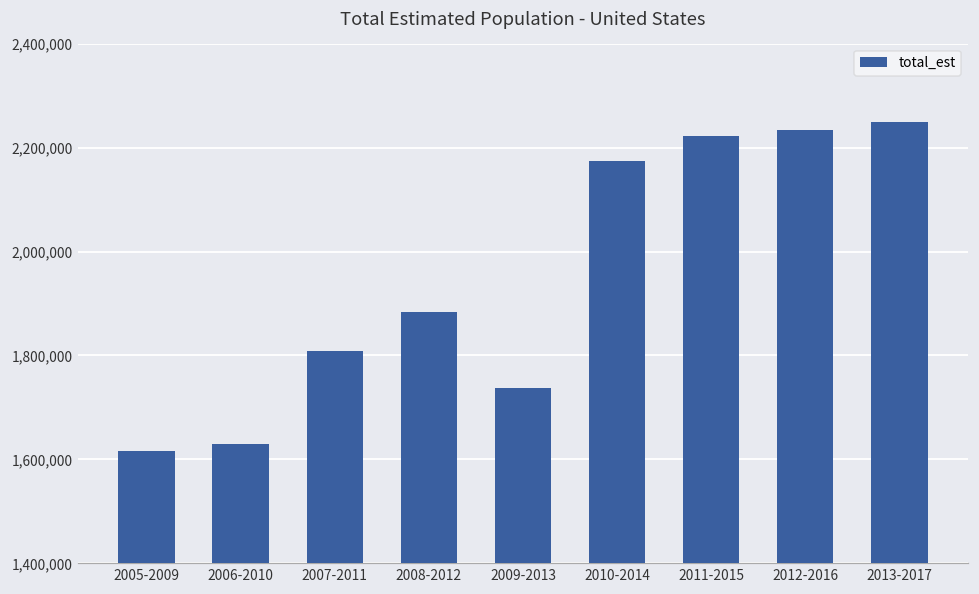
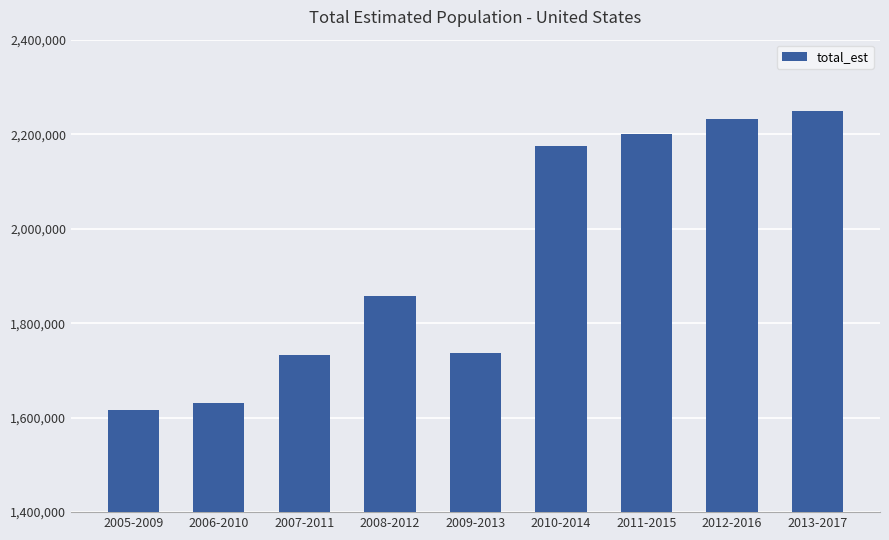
  {
    "2005-2009": "1,620,000",
    "2006-2010": "1,630,000",
-   "2007-2011": "1,810,000",
-   "2008-2012": "1,880,000",
+   "2007-2011": "1,730,000",
+   "2008-2012": "1,860,000",
    "2009-2013": "1,740,000",
    "2010-2014": "2,170,000",
-   "2011-2015": "2,220,000",
+   "2011-2015": "2,200,000",
    "2012-2016": "2,230,000",
    "2013-2017": "2,250,000"
  }
